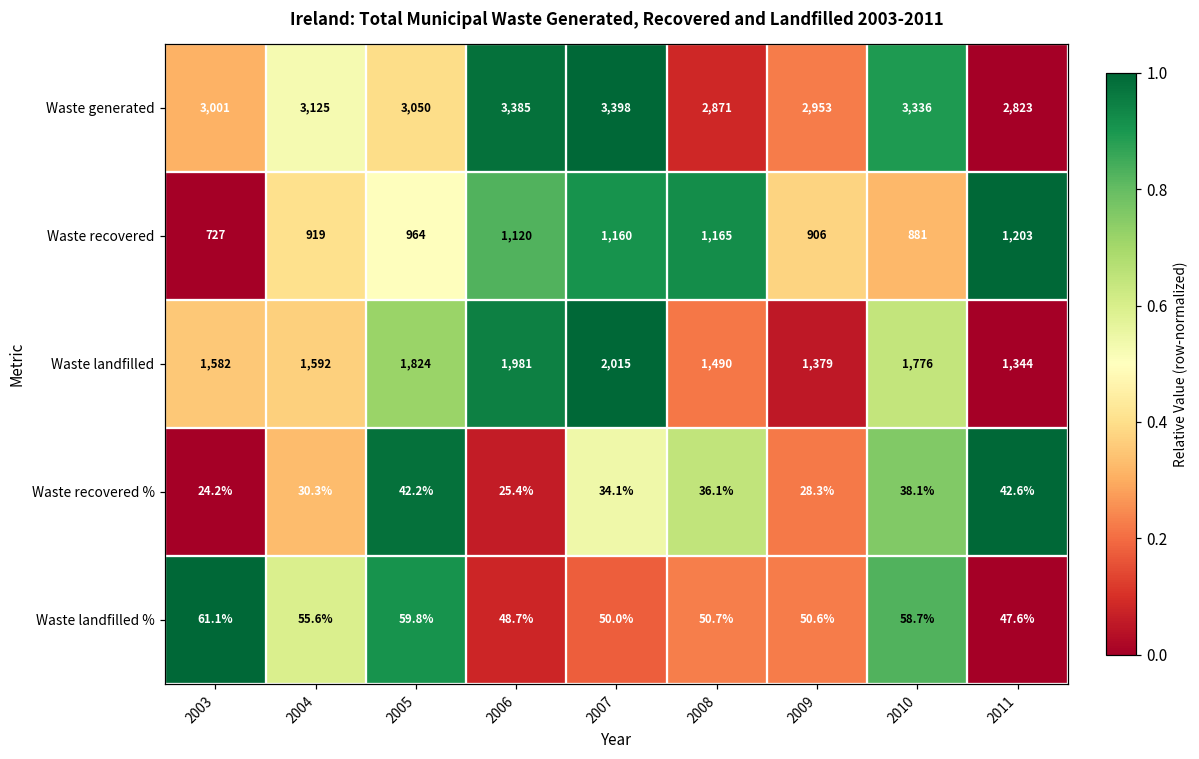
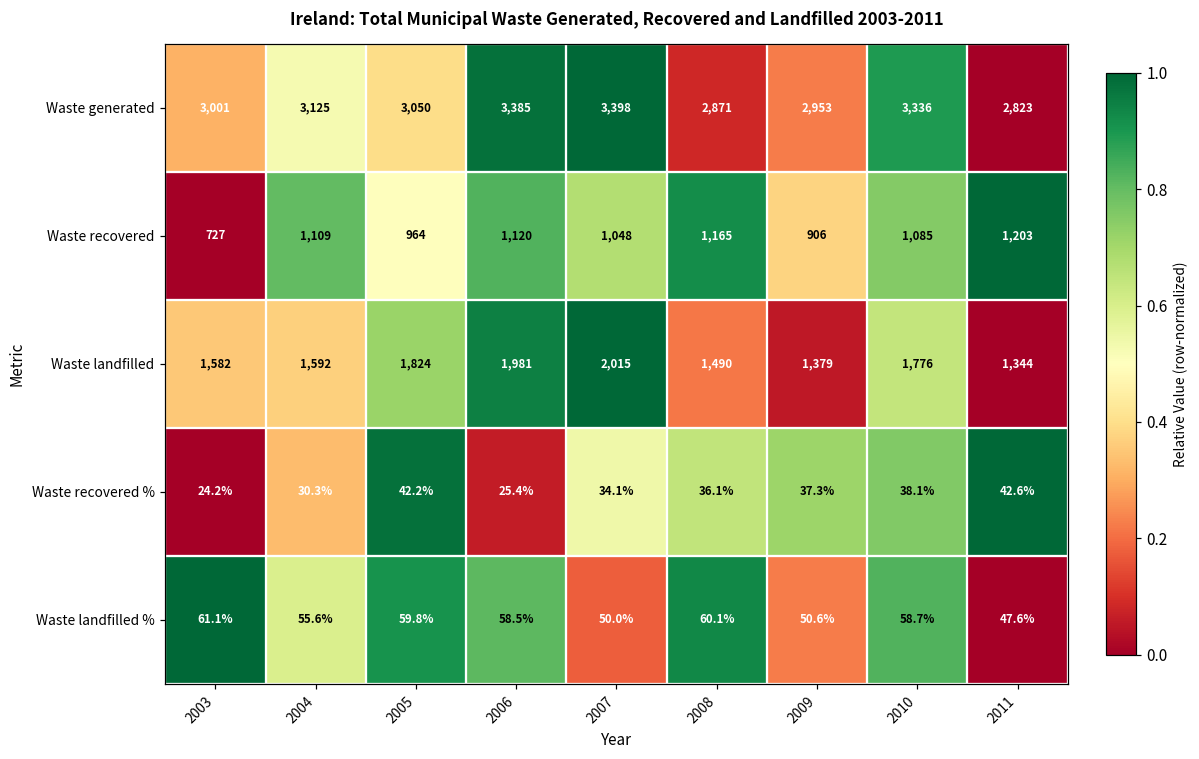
  {
    "Waste generated": {
      "2003": "3,001",
      "2004": "3,125",
      "2005": "3,050",
      "2006": "3,385",
      "2007": "3,398",
      "2008": "2,871",
      "2009": "2,953",
      "2010": "3,336",
      "2011": "2,823"
    },
    "Waste recovered": {
      "2003": "727",
-     "2004": "919",
+     "2004": "1,109",
      "2005": "964",
      "2006": "1,120",
-     "2007": "1,160",
+     "2007": "1,048",
      "2008": "1,165",
      "2009": "906",
-     "2010": "881",
+     "2010": "1,085",
      "2011": "1,203"
    },
    "Waste landfilled": {
      "2003": "1,582",
      "2004": "1,592",
      "2005": "1,824",
      "2006": "1,981",
      "2007": "2,015",
      "2008": "1,490",
      "2009": "1,379",
      "2010": "1,776",
      "2011": "1,344"
    },
    "Waste recovered %": {
      "2003": "24.2%",
      "2004": "30.3%",
      "2005": "42.2%",
      "2006": "25.4%",
      "2007": "34.1%",
      "2008": "36.1%",
-     "2009": "28.3%",
+     "2009": "37.3%",
      "2010": "38.1%",
      "2011": "42.6%"
    },
    "Waste landfilled %": {
      "2003": "61.1%",
      "2004": "55.6%",
      "2005": "59.8%",
-     "2006": "48.7%",
+     "2006": "58.5%",
      "2007": "50.0%",
-     "2008": "50.7%",
+     "2008": "60.1%",
      "2009": "50.6%",
      "2010": "58.7%",
      "2011": "47.6%"
    }
  }
